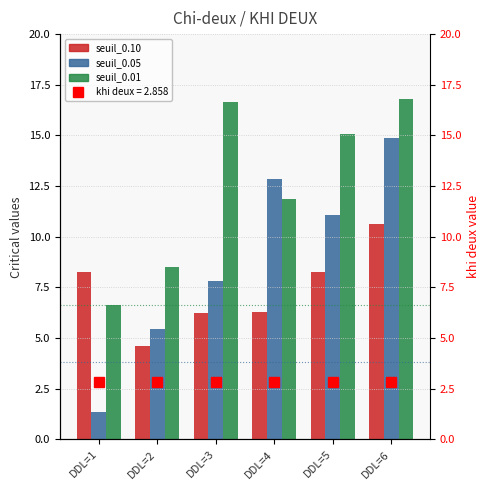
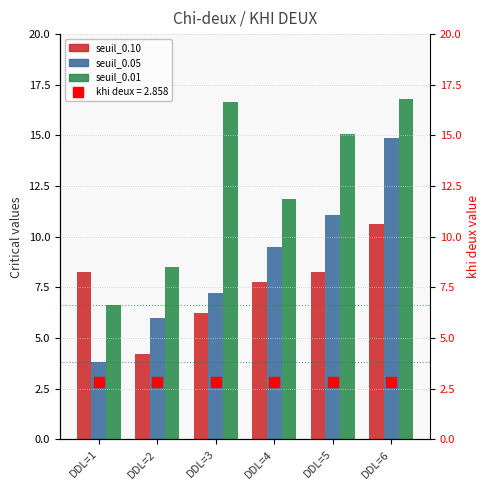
  {
    "seuil_0.10": {
      "DDL=1": 8.3,
-     "DDL=2": 4.6,
+     "DDL=2": 4.2,
      "DDL=3": 6.3,
-     "DDL=4": 6.3,
+     "DDL=4": 7.8,
      "DDL=5": 8.3,
      "DDL=6": 10.6
    },
    "seuil_0.05": {
-     "DDL=1": 1.4,
-     "DDL=2": 5.4,
-     "DDL=3": 7.8,
-     "DDL=4": 12.9,
+     "DDL=1": 3.8,
+     "DDL=2": 6.0,
+     "DDL=3": 7.2,
+     "DDL=4": 9.5,
      "DDL=5": 11.1,
      "DDL=6": 14.9
    },
    "seuil_0.01": {
      "DDL=1": 6.6,
      "DDL=2": 8.5,
      "DDL=3": 16.6,
      "DDL=4": 11.9,
      "DDL=5": 15.1,
      "DDL=6": 16.8
    },
    "khi deux = 2.858": {
      "DDL=1": 2.9,
      "DDL=2": 2.9,
      "DDL=3": 2.9,
      "DDL=4": 2.9,
      "DDL=5": 2.9,
      "DDL=6": 2.9
    }
  }
